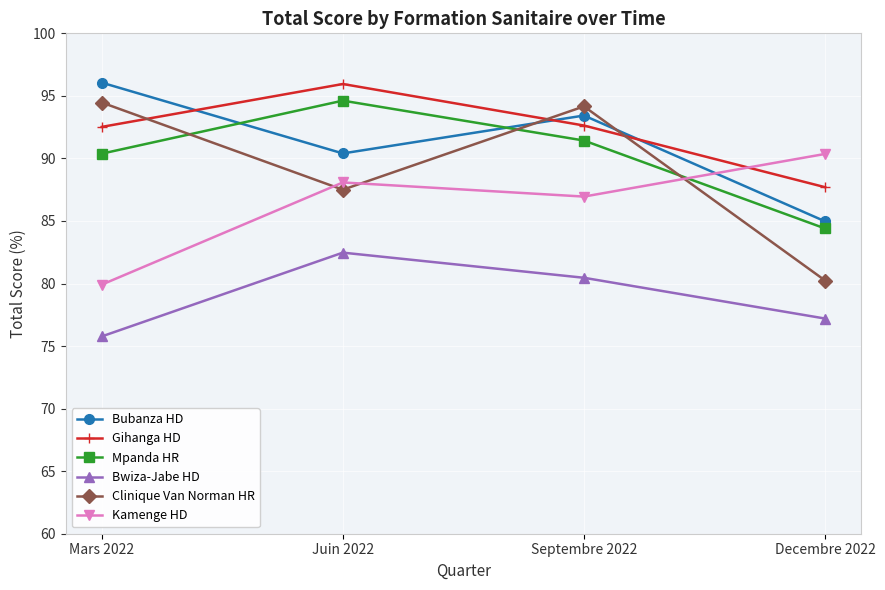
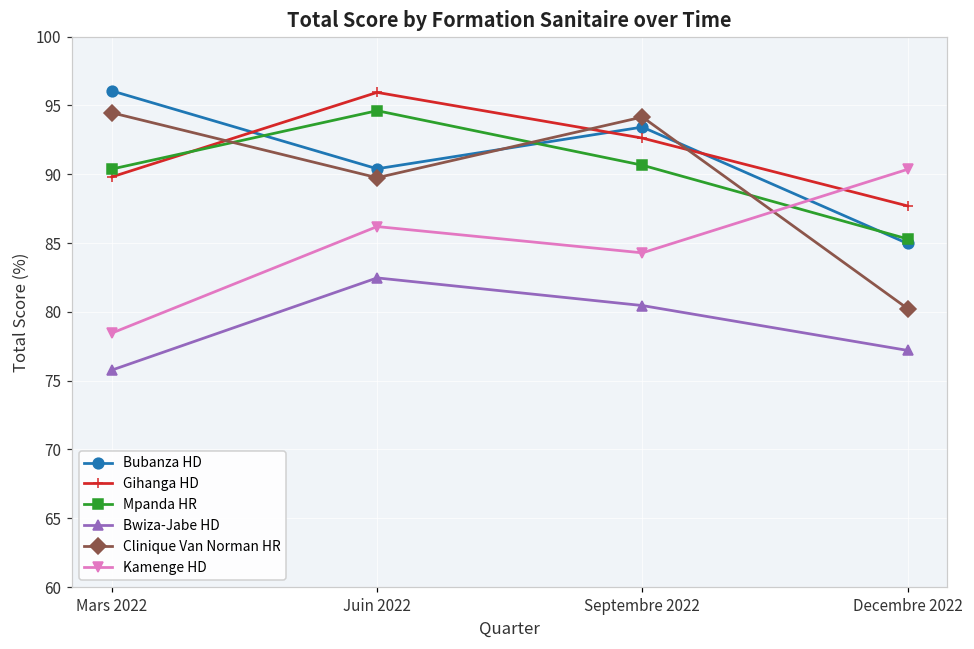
  {
    "Bubanza HD": {
      "Mars 2022": 96.1,
      "Juin 2022": 90.4,
      "Septembre 2022": 93.4,
      "Decembre 2022": 85.0
    },
    "Gihanga HD": {
-     "Mars 2022": 92.5,
+     "Mars 2022": 89.8,
      "Juin 2022": 96.0,
      "Septembre 2022": 92.6,
      "Decembre 2022": 87.7
    },
    "Mpanda HR": {
      "Mars 2022": 90.4,
      "Juin 2022": 94.6,
-     "Septembre 2022": 91.4,
-     "Decembre 2022": 84.4
+     "Septembre 2022": 90.7,
+     "Decembre 2022": 85.3
    },
    "Bwiza-Jabe HD": {
      "Mars 2022": 75.8,
      "Juin 2022": 82.5,
      "Septembre 2022": 80.5,
      "Decembre 2022": 77.2
    },
    "Clinique Van Norman HR": {
      "Mars 2022": 94.5,
-     "Juin 2022": 87.5,
+     "Juin 2022": 89.8,
      "Septembre 2022": 94.2,
      "Decembre 2022": 80.2
    },
    "Kamenge HD": {
-     "Mars 2022": 79.9,
-     "Juin 2022": 88.1,
-     "Septembre 2022": 87.0,
+     "Mars 2022": 78.5,
+     "Juin 2022": 86.2,
+     "Septembre 2022": 84.3,
      "Decembre 2022": 90.4
    }
  }
